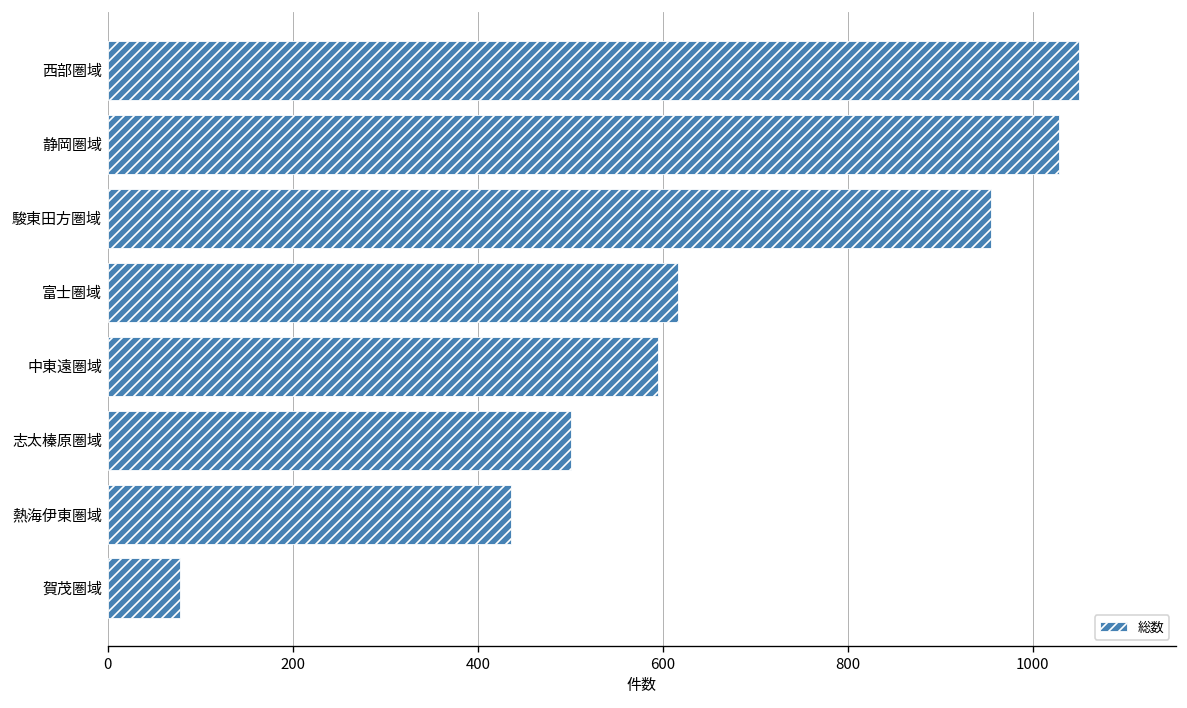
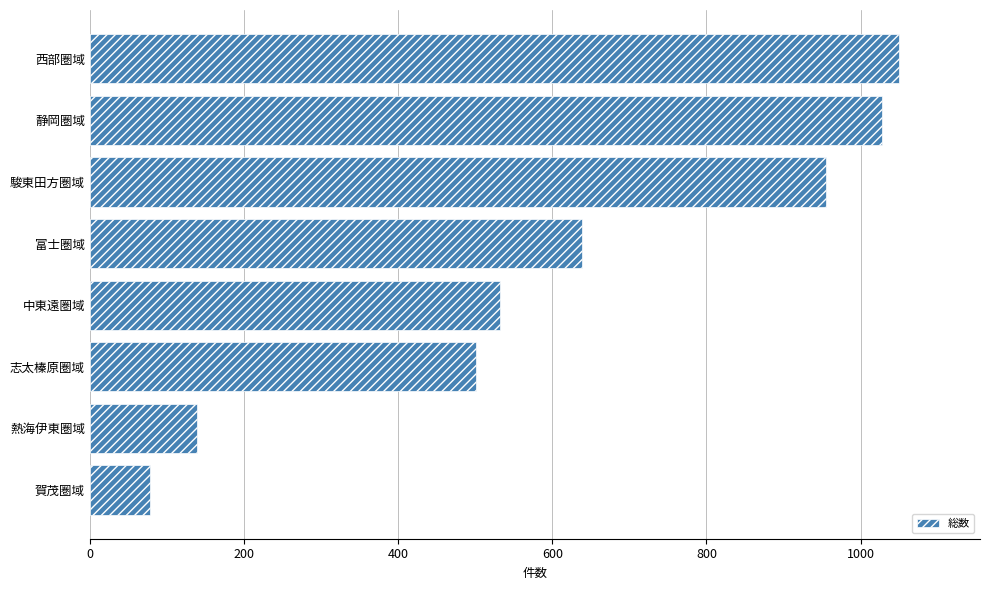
  {
    "西部圏域": 1050,
    "静岡圏域": 1030,
    "駿東田方圏域": 960,
-   "富士圏域": 620,
-   "中東遠圏域": 600,
+   "富士圏域": 640,
+   "中東遠圏域": 530,
    "志太榛原圏域": 500,
-   "熱海伊東圏域": 440,
+   "熱海伊東圏域": 140,
    "賀茂圏域": 80
  }
